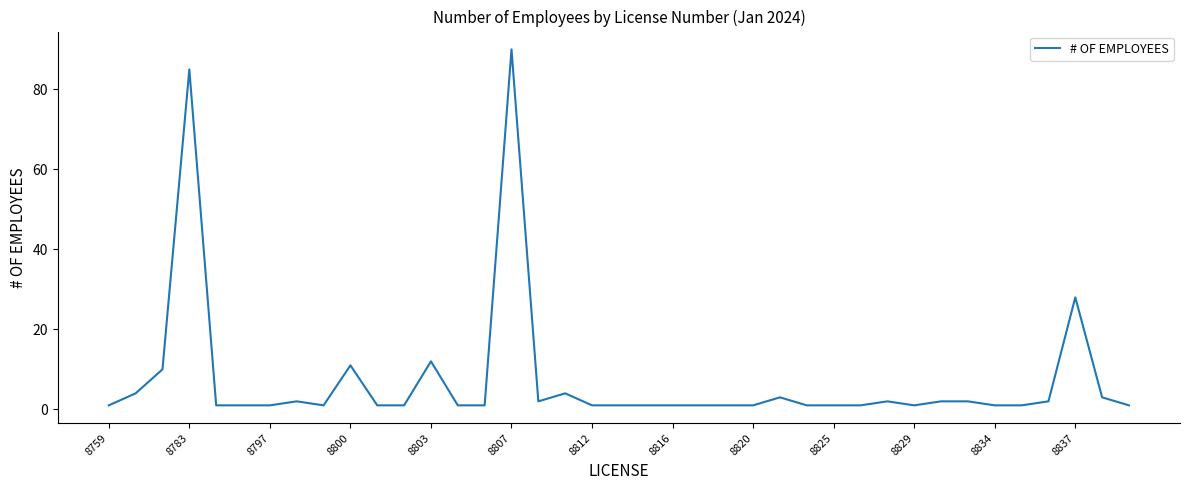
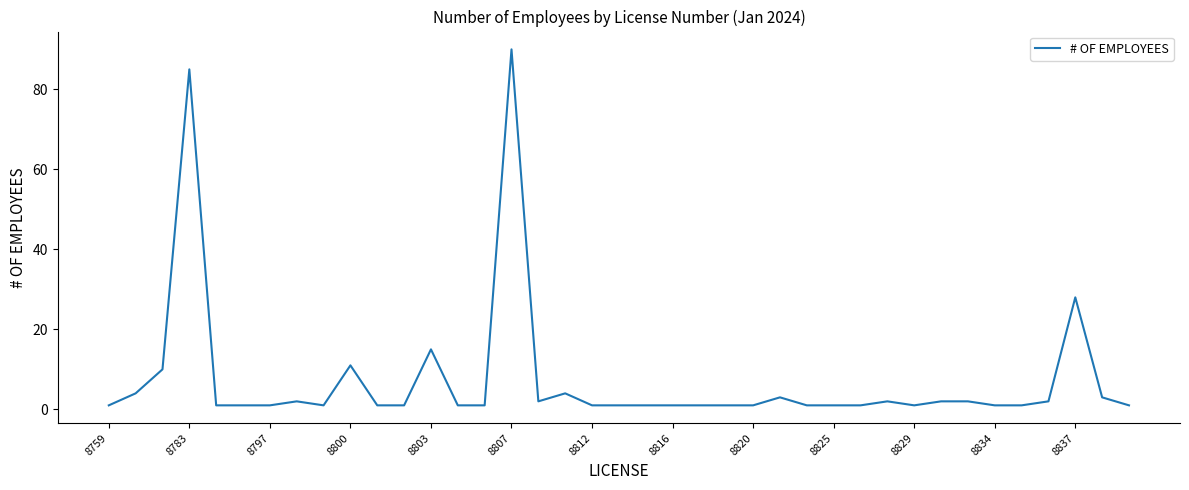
  {
    "8759": 1,
    "8783": 85,
    "8797": 1,
    "8800": 11,
-   "8803": 12,
+   "8803": 15,
    "8807": 90,
    "8812": 1,
    "8816": 1,
    "8820": 1,
    "8825": 1,
    "8829": 1,
    "8834": 1,
    "8837": 28
  }
